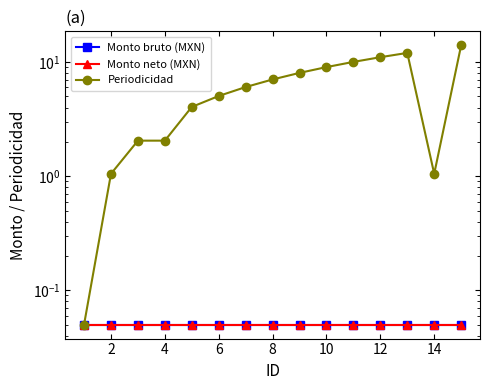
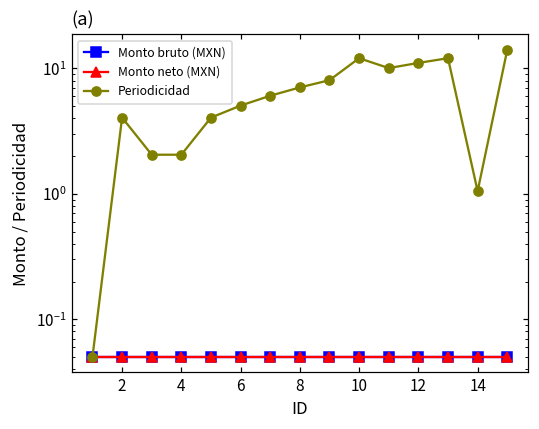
  {
    "Monto neto (MXN)": {
      "2": 0.05,
      "4": 0.05,
      "6": 0.05,
      "8": 0.05,
      "10": 0.05,
      "12": 0.05,
      "14": 0.05
    },
    "Periodicidad": {
-     "2": 1.1,
+     "2": 4.1,
      "4": 2.1,
      "6": 5,
      "8": 7,
-     "10": 9,
+     "10": 12,
      "12": 11,
      "14": 1.1
    }
  }
